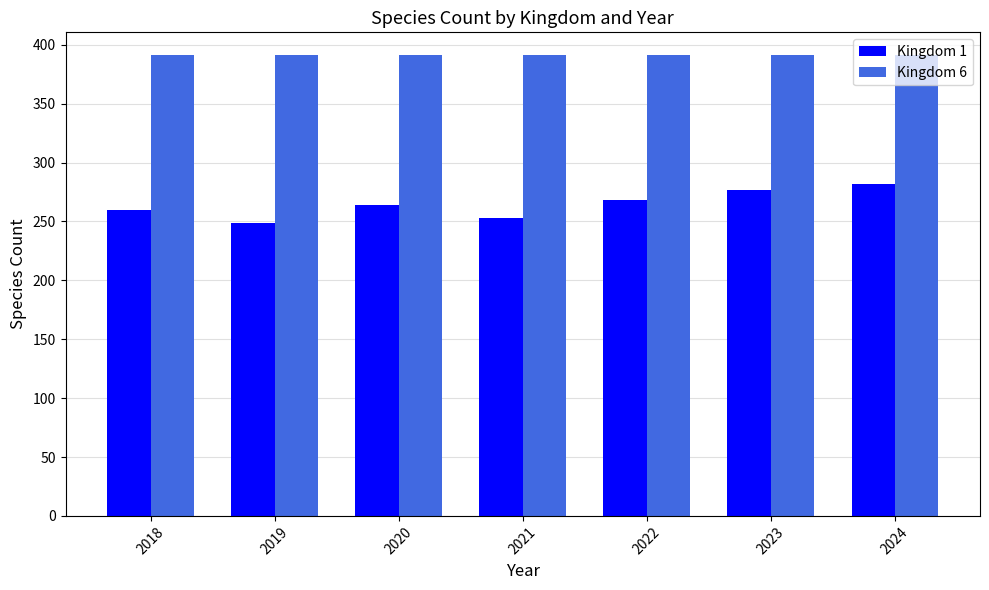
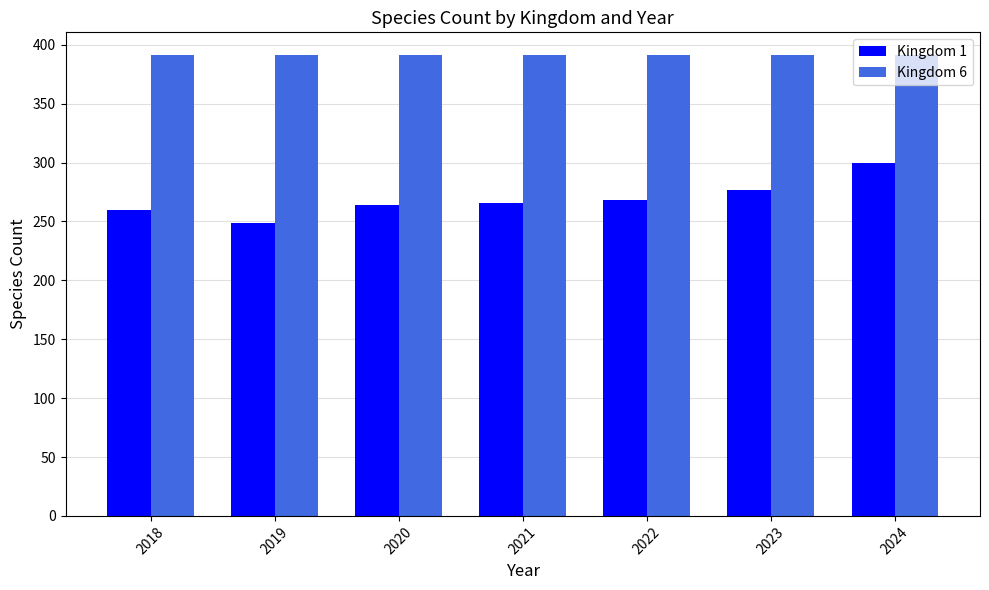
  {
    "Kingdom 1": {
      "2018": 260,
      "2019": 249,
      "2020": 264,
-     "2021": 253,
+     "2021": 266,
      "2022": 268,
      "2023": 277,
-     "2024": 282
+     "2024": 300
    },
    "Kingdom 6": {
      "2018": 391,
      "2019": 391,
      "2020": 391,
      "2021": 391,
      "2022": 391,
      "2023": 391
    }
  }
